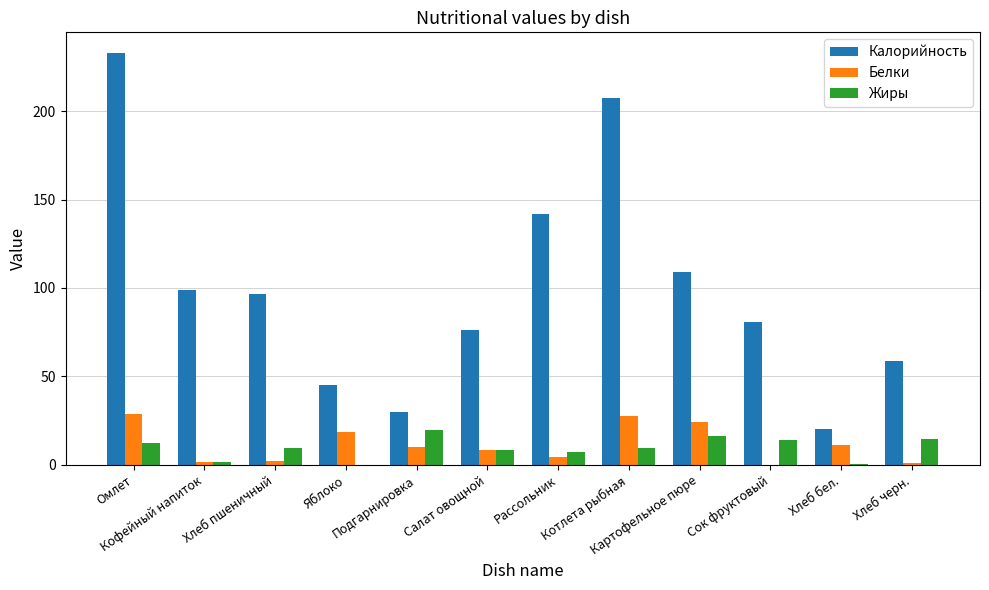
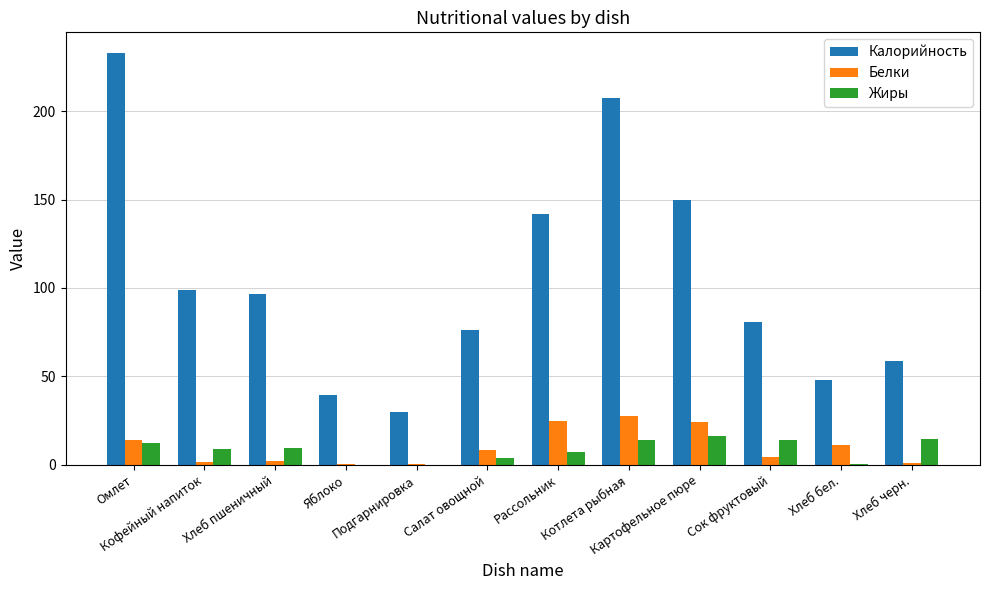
  {
    "Калорийность": {
      "Омлет": 233,
      "Кофейный напиток": 99,
      "Хлеб пшеничный": 96,
-     "Яблоко": 45,
+     "Яблоко": 39,
      "Подгарнировка": 30,
      "Салат овощной": 76,
      "Рассольник": 142,
      "Котлета рыбная": 208,
-     "Картофельное пюре": 109,
+     "Картофельное пюре": 150,
      "Сок фруктовый": 81,
-     "Хлеб бел.": 20,
+     "Хлеб бел.": 48,
      "Хлеб черн.": 59
    },
    "Белки": {
-     "Омлет": 29,
+     "Омлет": 14,
      "Кофейный напиток": 2,
      "Хлеб пшеничный": 2,
-     "Яблоко": 19,
-     "Подгарнировка": 10,
+     "Яблоко": 1,
+     "Подгарнировка": 0,
      "Салат овощной": 8,
-     "Рассольник": 5,
+     "Рассольник": 25,
      "Котлета рыбная": 28,
      "Картофельное пюре": 24,
-     "Сок фруктовый": 0,
+     "Сок фруктовый": 5,
      "Хлеб бел.": 11
    },
    "Жиры": {
      "Омлет": 12,
-     "Кофейный напиток": 2,
+     "Кофейный напиток": 9,
      "Хлеб пшеничный": 9,
-     "Подгарнировка": 20,
-     "Салат овощной": 9,
+     "Подгарнировка": 0,
+     "Салат овощной": 4,
      "Рассольник": 7,
-     "Котлета рыбная": 9,
+     "Котлета рыбная": 14,
      "Картофельное пюре": 16,
      "Сок фруктовый": 14,
      "Хлеб черн.": 15
    }
  }
